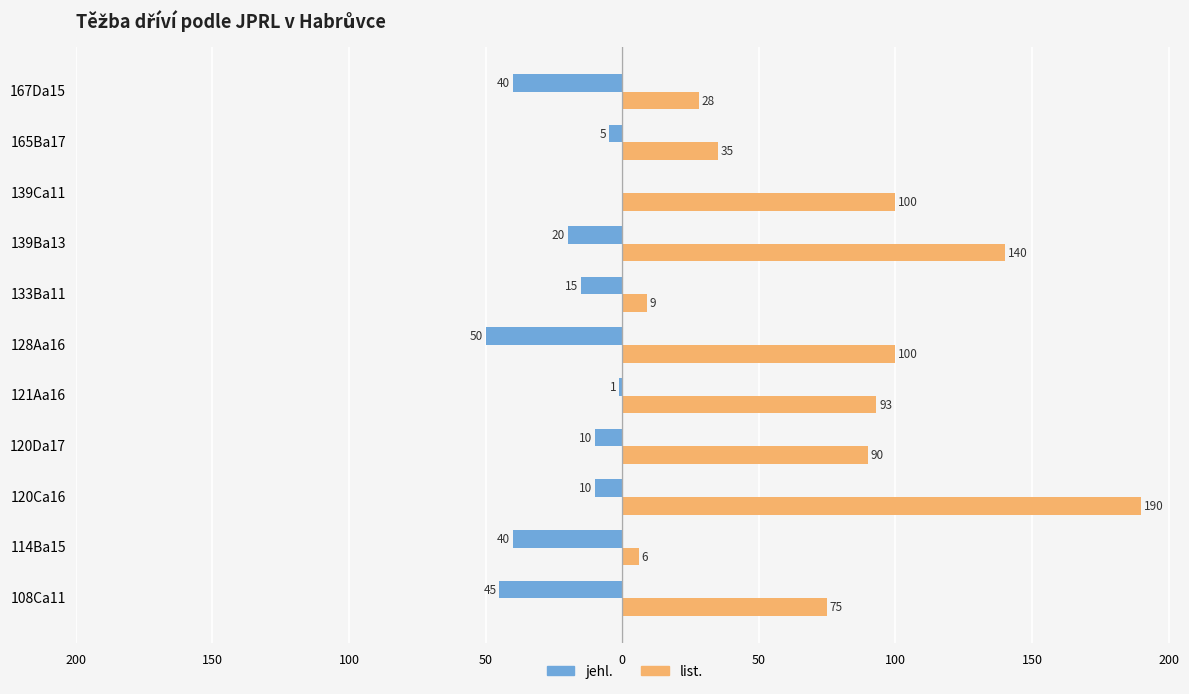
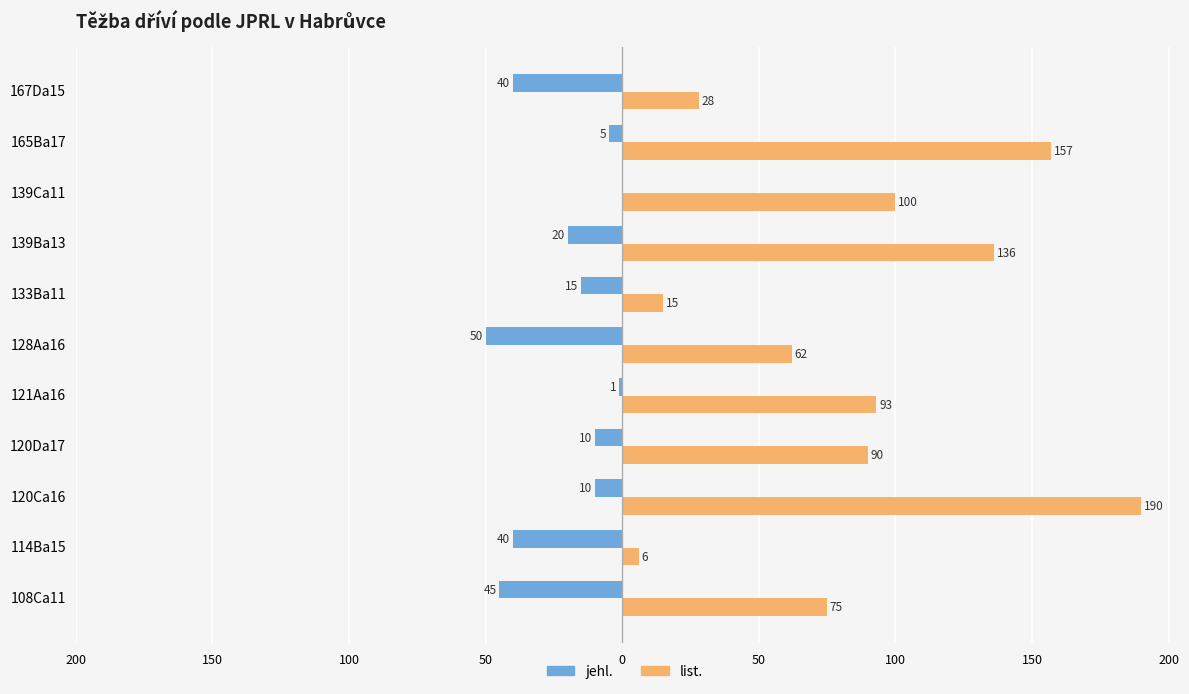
  {
    "list.": {
      "167Da15": 28,
-     "165Ba17": 35,
+     "165Ba17": 157,
      "139Ca11": 100,
-     "139Ba13": 140,
-     "133Ba11": 9,
-     "128Aa16": 100,
+     "139Ba13": 136,
+     "133Ba11": 15,
+     "128Aa16": 62,
      "121Aa16": 93,
      "120Da17": 90,
      "120Ca16": 190,
      "114Ba15": 6,
      "108Ca11": 75
    }
  }
